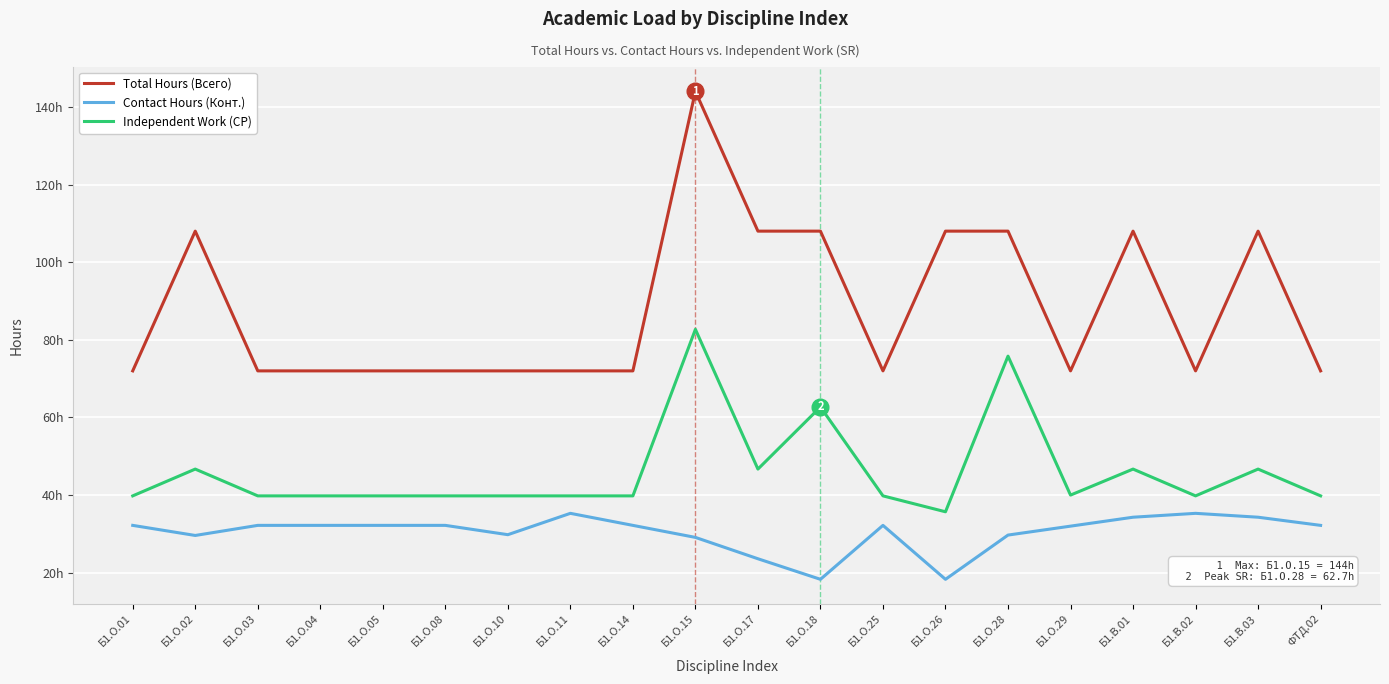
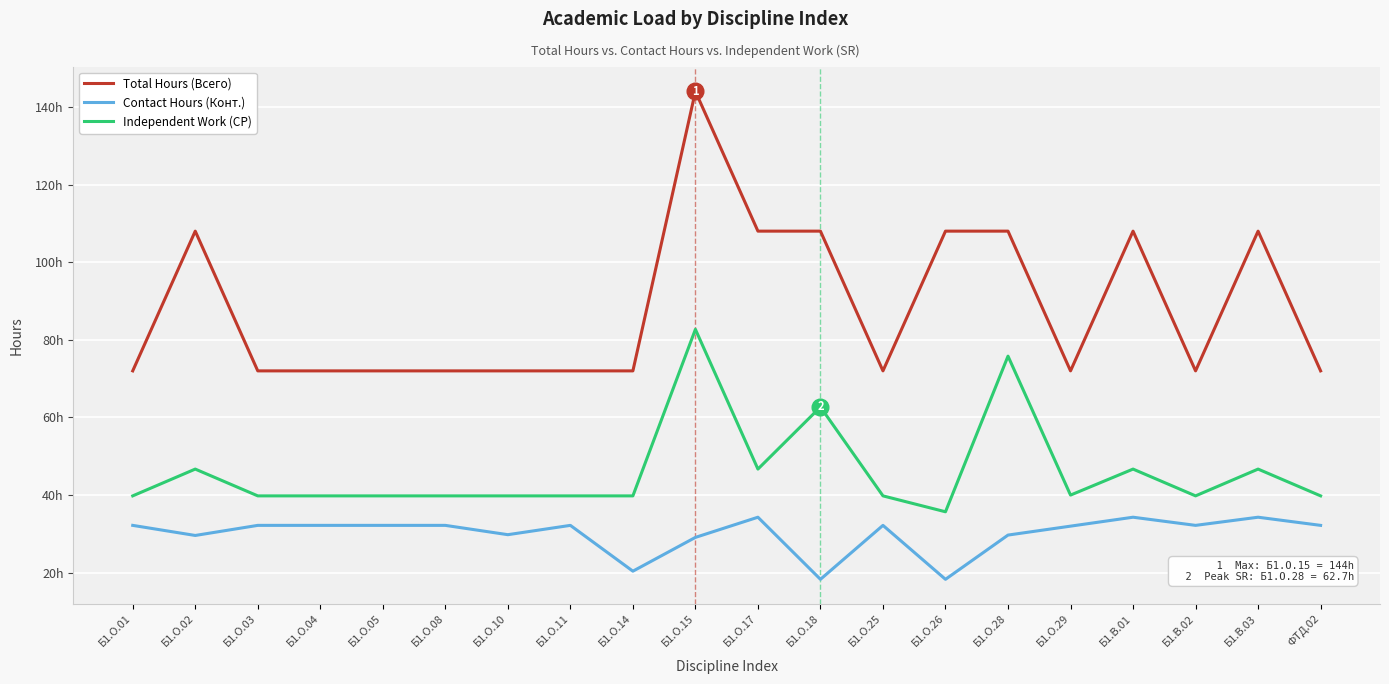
  {
    "Contact Hours (Конт.)": {
      "Б1.О.01": "32h",
      "Б1.О.02": "30h",
      "Б1.О.03": "32h",
      "Б1.О.04": "32h",
      "Б1.О.05": "32h",
      "Б1.О.08": "32h",
      "Б1.О.10": "30h",
-     "Б1.О.11": "35h",
-     "Б1.О.14": "32h",
+     "Б1.О.11": "32h",
+     "Б1.О.14": "20h",
      "Б1.О.15": "29h",
-     "Б1.О.17": "24h",
+     "Б1.О.17": "34h",
      "Б1.О.18": "18h",
      "Б1.О.25": "32h",
      "Б1.О.26": "18h",
      "Б1.О.28": "30h",
      "Б1.О.29": "32h",
      "Б1.В.01": "34h",
-     "Б1.В.02": "35h",
+     "Б1.В.02": "32h",
      "Б1.В.03": "34h",
      "ФТД.02": "32h"
    }
  }
